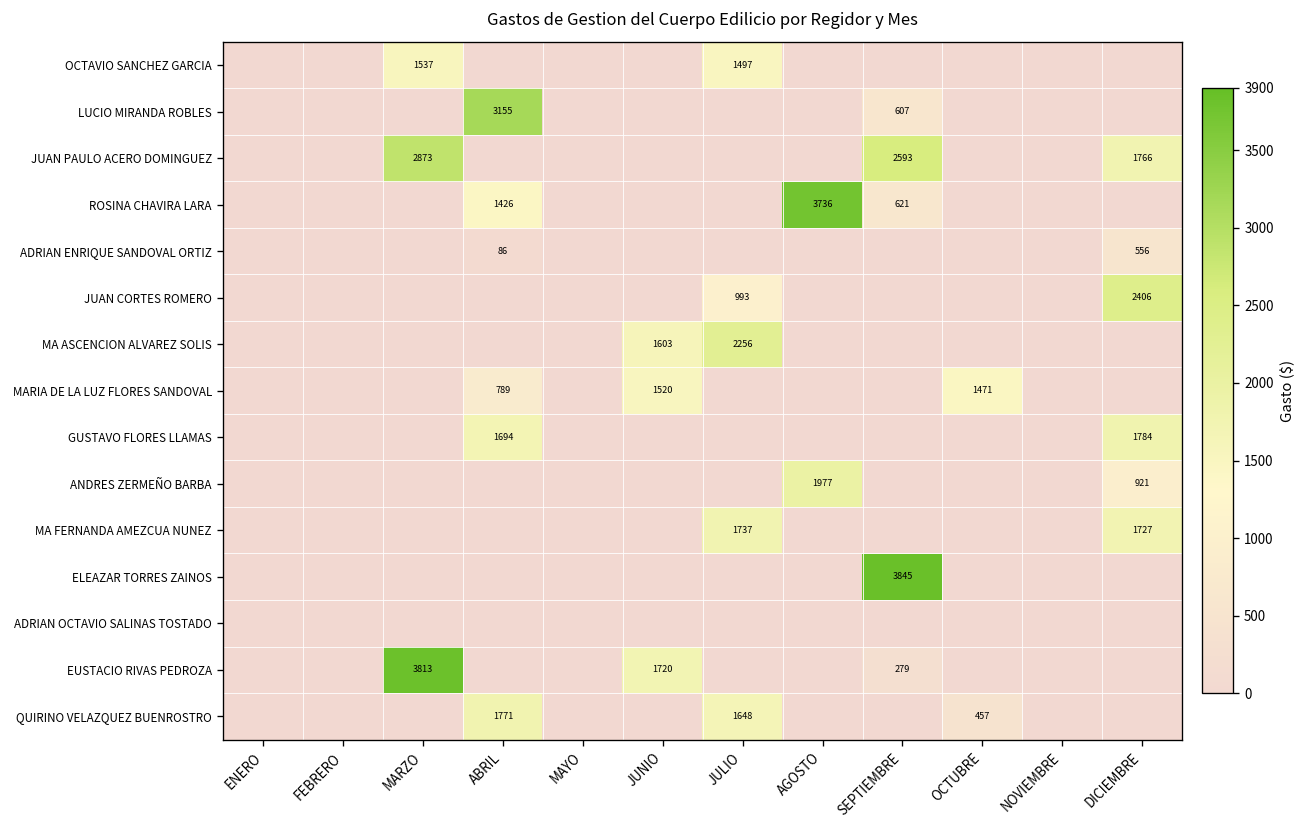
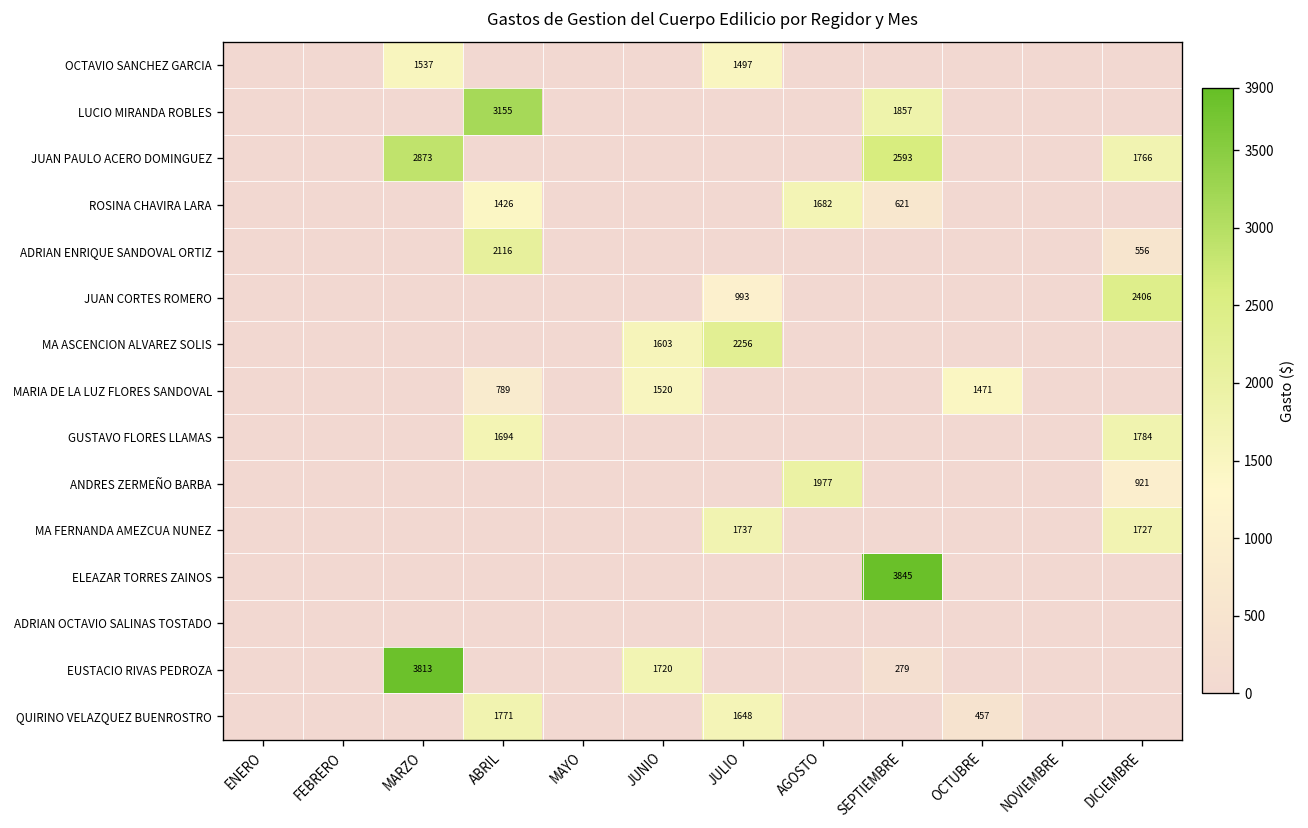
  {
    "OCTAVIO SANCHEZ GARCIA": {
      "MARZO": 1537,
      "JULIO": 1497
    },
    "LUCIO MIRANDA ROBLES": {
      "ABRIL": 3155,
-     "SEPTIEMBRE": 607
+     "SEPTIEMBRE": 1857
    },
    "JUAN PAULO ACERO DOMINGUEZ": {
      "MARZO": 2873,
      "SEPTIEMBRE": 2593,
      "DICIEMBRE": 1766
    },
    "ROSINA CHAVIRA LARA": {
      "ABRIL": 1426,
-     "AGOSTO": 3736,
+     "AGOSTO": 1682,
      "SEPTIEMBRE": 621
    },
    "ADRIAN ENRIQUE SANDOVAL ORTIZ": {
-     "ABRIL": 86,
+     "ABRIL": 2116,
      "DICIEMBRE": 556
    },
    "JUAN CORTES ROMERO": {
      "JULIO": 993,
      "DICIEMBRE": 2406
    },
    "MA ASCENCION ALVAREZ SOLIS": {
      "JUNIO": 1603,
      "JULIO": 2256
    },
    "MARIA DE LA LUZ FLORES SANDOVAL": {
      "ABRIL": 789,
      "JUNIO": 1520,
      "OCTUBRE": 1471
    },
    "GUSTAVO FLORES LLAMAS": {
      "ABRIL": 1694,
      "DICIEMBRE": 1784
    },
    "ANDRES ZERMEÑO BARBA": {
      "AGOSTO": 1977,
      "DICIEMBRE": 921
    },
    "MA FERNANDA AMEZCUA NUNEZ": {
      "JULIO": 1737,
      "DICIEMBRE": 1727
    },
    "ELEAZAR TORRES ZAINOS": {
      "SEPTIEMBRE": 3845
    },
    "EUSTACIO RIVAS PEDROZA": {
      "MARZO": 3813,
      "JUNIO": 1720,
      "SEPTIEMBRE": 279
    },
    "QUIRINO VELAZQUEZ BUENROSTRO": {
      "ABRIL": 1771,
      "JULIO": 1648,
      "OCTUBRE": 457
    }
  }
